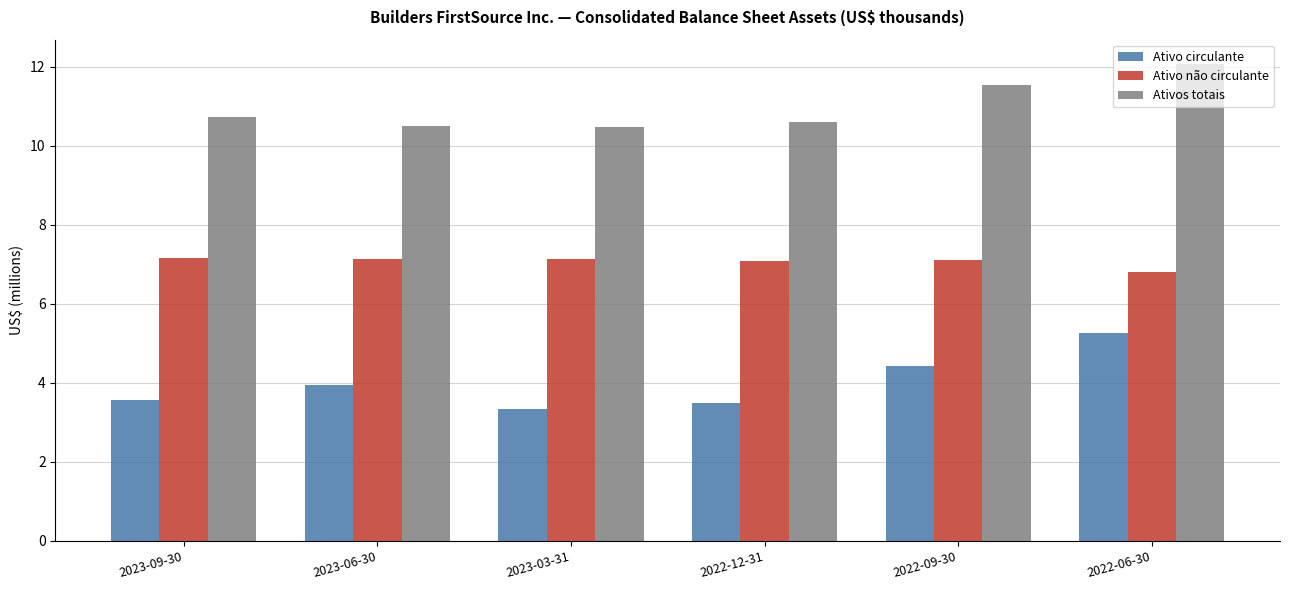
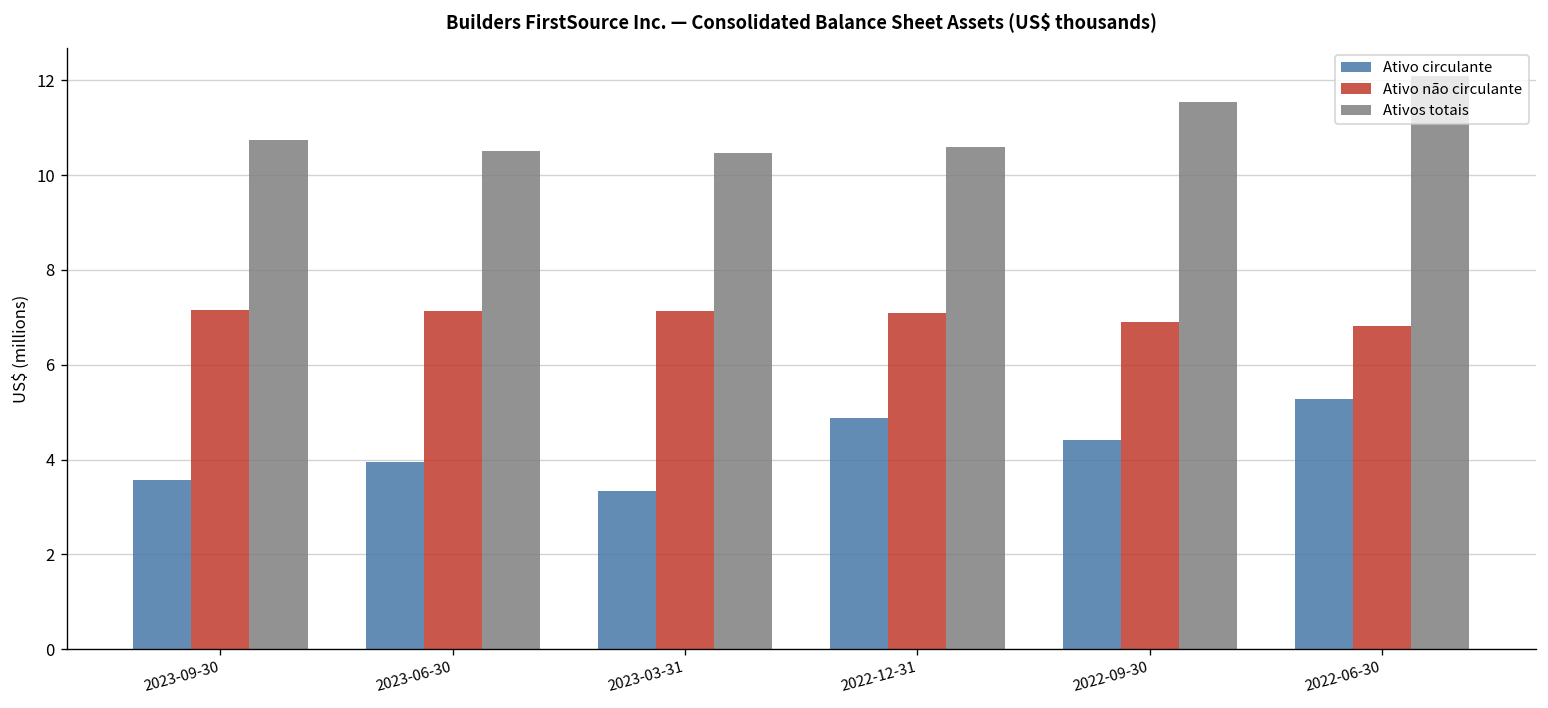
  {
    "Ativo circulante": {
      "2023-09-30": 3.6,
      "2023-06-30": 4.0,
      "2023-03-31": 3.3,
-     "2022-12-31": 3.5,
+     "2022-12-31": 4.9,
      "2022-09-30": 4.4,
      "2022-06-30": 5.3
    },
    "Ativo não circulante": {
      "2023-09-30": 7.2,
      "2023-06-30": 7.1,
      "2023-03-31": 7.1,
      "2022-12-31": 7.1,
-     "2022-09-30": 7.1,
+     "2022-09-30": 6.9,
      "2022-06-30": 6.8
    },
    "Ativos totais": {
      "2023-09-30": 10.7,
      "2023-06-30": 10.5,
      "2023-03-31": 10.5,
      "2022-12-31": 10.6,
      "2022-09-30": 11.5
    }
  }
